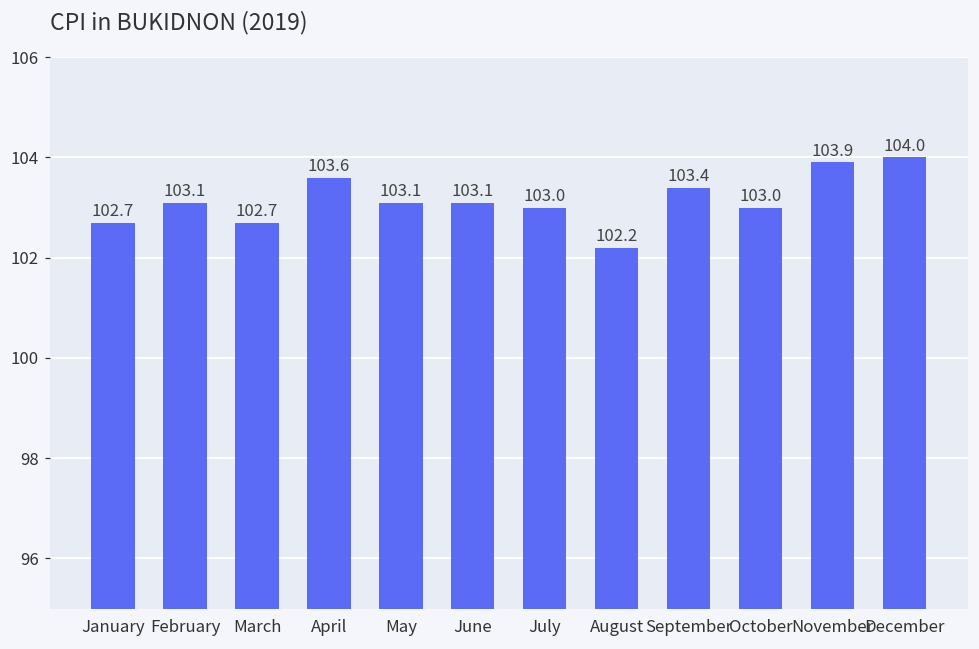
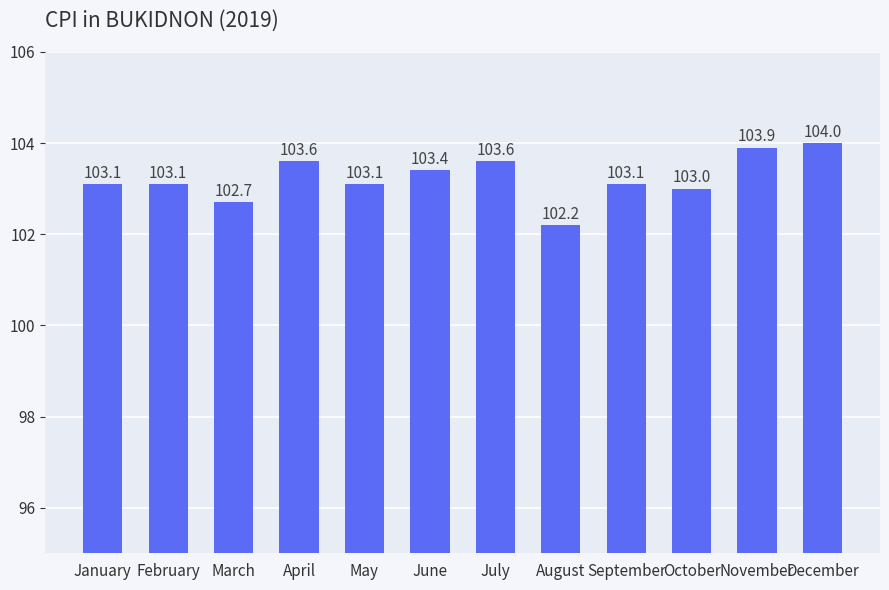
  {
-   "January": 102.7,
+   "January": 103.1,
    "February": 103.1,
    "March": 102.7,
    "April": 103.6,
    "May": 103.1,
-   "June": 103.1,
-   "July": 103.0,
+   "June": 103.4,
+   "July": 103.6,
    "August": 102.2,
-   "September": 103.4,
+   "September": 103.1,
    "October": 103.0,
    "November": 103.9,
    "December": 104.0
  }
